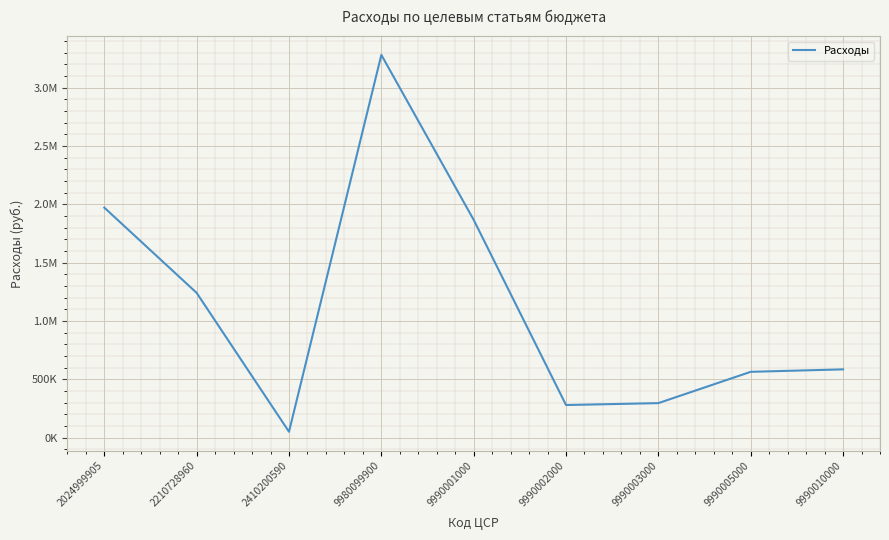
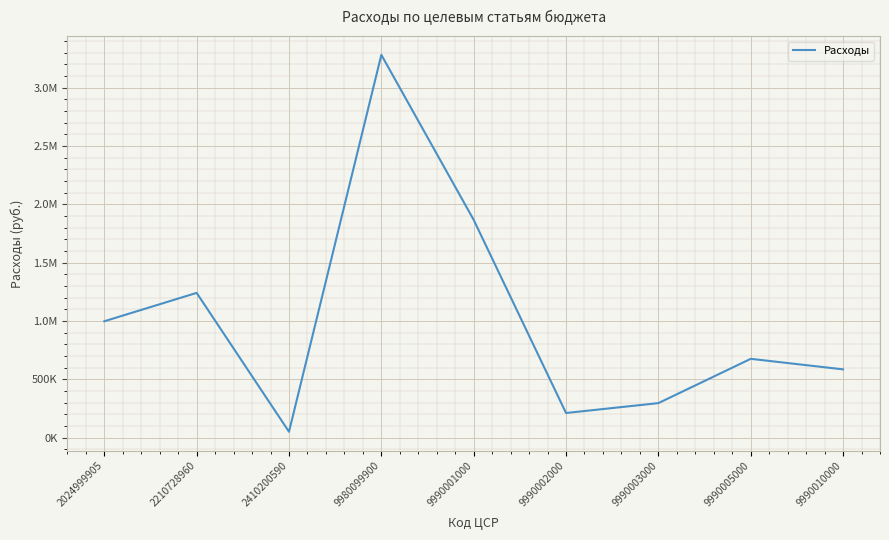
  {
-   "2024999905": 1970000,
+   "2024999905": 1000000,
    "2210728960": 1240000,
    "2410200590": 50000,
    "9980099900": 3280000,
    "9990001000": 1870000,
-   "9990002000": 280000,
+   "9990002000": 210000,
    "9990003000": 300000,
-   "9990005000": 560000,
+   "9990005000": 670000,
    "9990010000": 580000
  }
